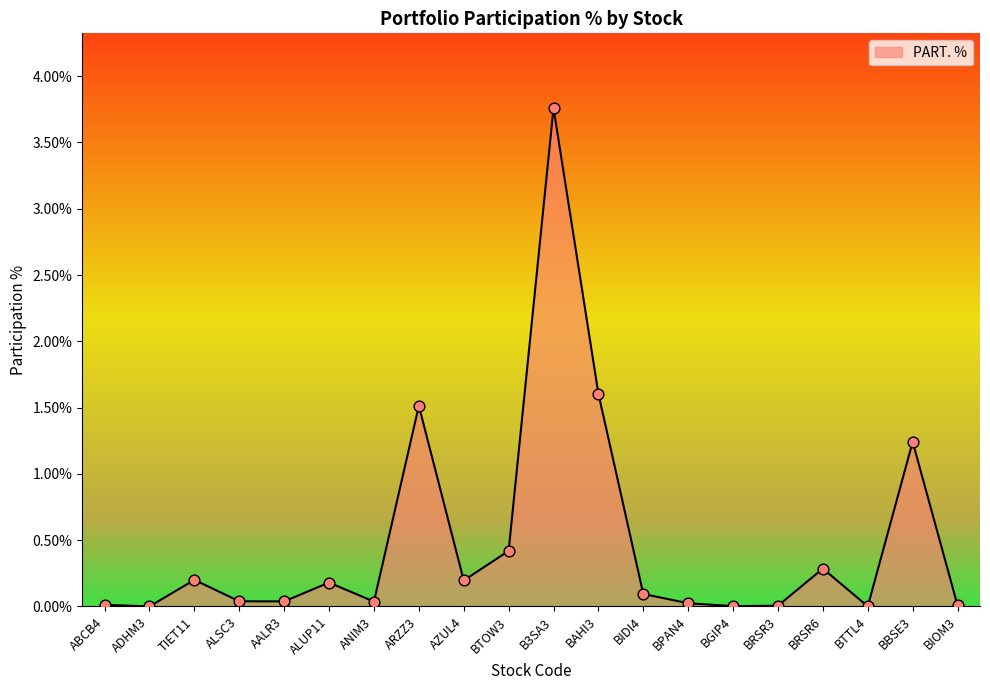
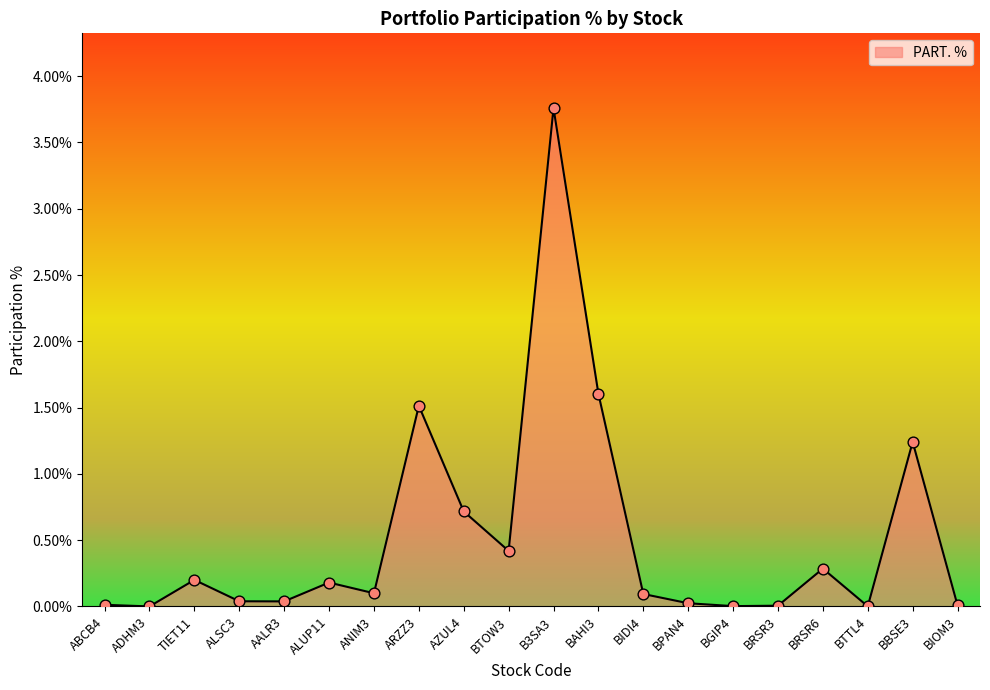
  {
    "ABCB4": "0.01%",
    "ADHM3": "0.00%",
    "TIET11": "0.20%",
    "ALSC3": "0.04%",
    "AALR3": "0.04%",
    "ALUP11": "0.18%",
-   "ANIM3": "0.04%",
+   "ANIM3": "0.10%",
    "ARZZ3": "1.51%",
-   "AZUL4": "0.20%",
+   "AZUL4": "0.72%",
    "BTOW3": "0.42%",
    "B3SA3": "3.76%",
    "BAHI3": "1.60%",
    "BIDI4": "0.09%",
    "BPAN4": "0.02%",
    "BGIP4": "0.00%",
    "BRSR3": "0.01%",
    "BRSR6": "0.29%",
    "BTTL4": "0.00%",
    "BBSE3": "1.24%",
    "BIOM3": "0.01%"
  }
